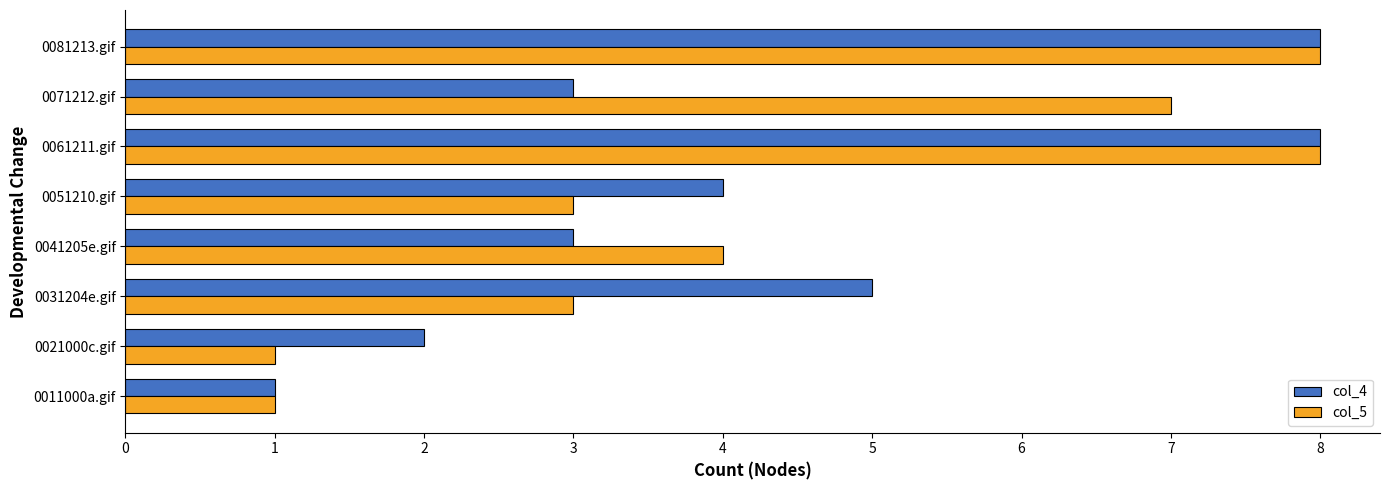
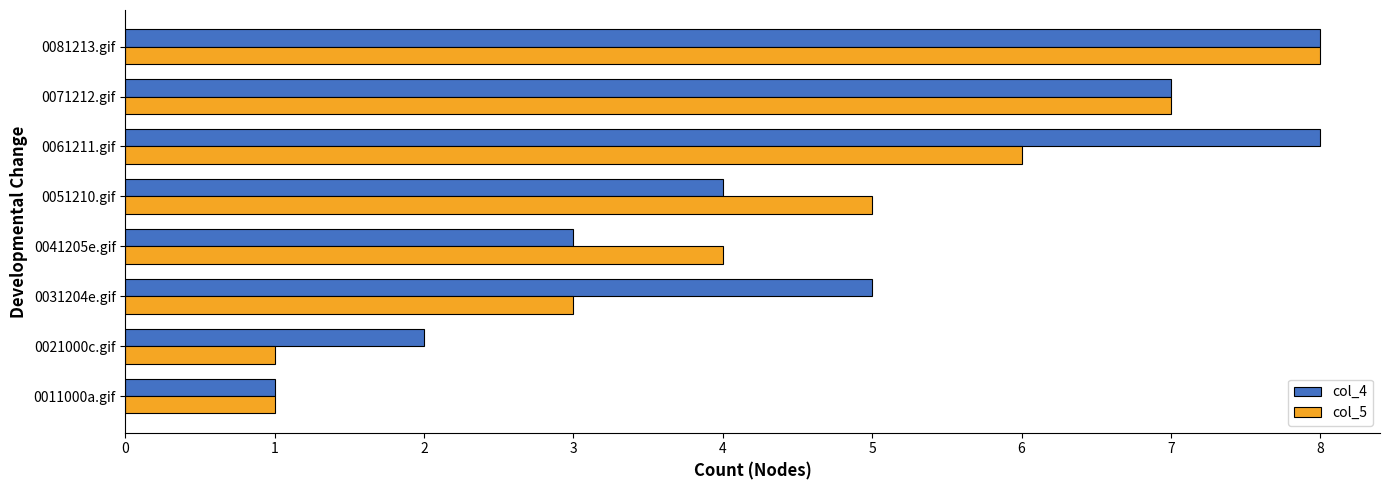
  {
    "col_4": {
      "0081213.gif": 8,
-     "0071212.gif": 3,
+     "0071212.gif": 7,
      "0061211.gif": 8,
      "0051210.gif": 4,
      "0041205e.gif": 3,
      "0031204e.gif": 5,
      "0021000c.gif": 2,
      "0011000a.gif": 1
    },
    "col_5": {
      "0081213.gif": 8,
      "0071212.gif": 7,
-     "0061211.gif": 8,
-     "0051210.gif": 3,
+     "0061211.gif": 6,
+     "0051210.gif": 5,
      "0041205e.gif": 4,
      "0031204e.gif": 3,
      "0021000c.gif": 1,
      "0011000a.gif": 1
    }
  }
